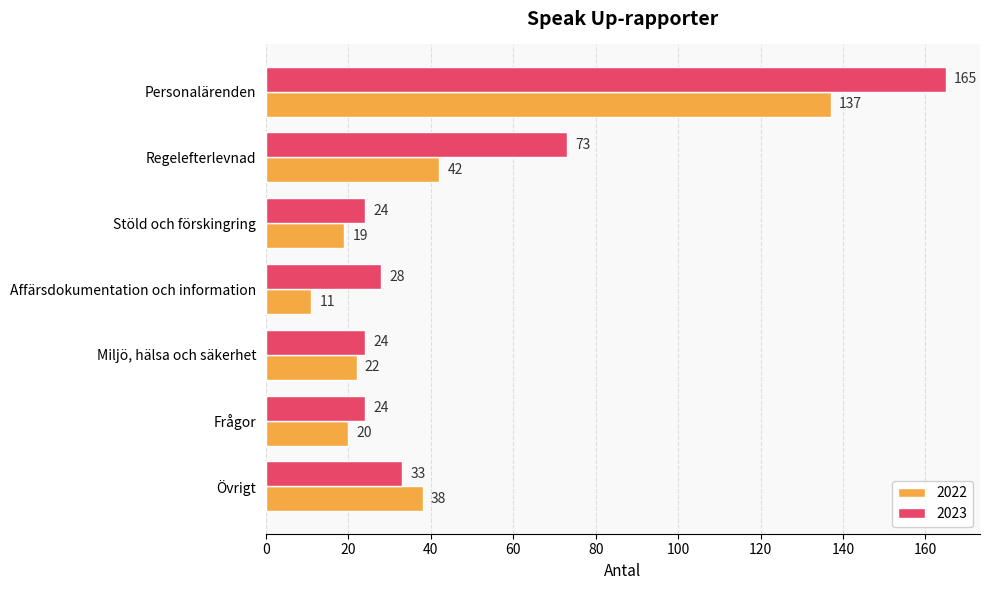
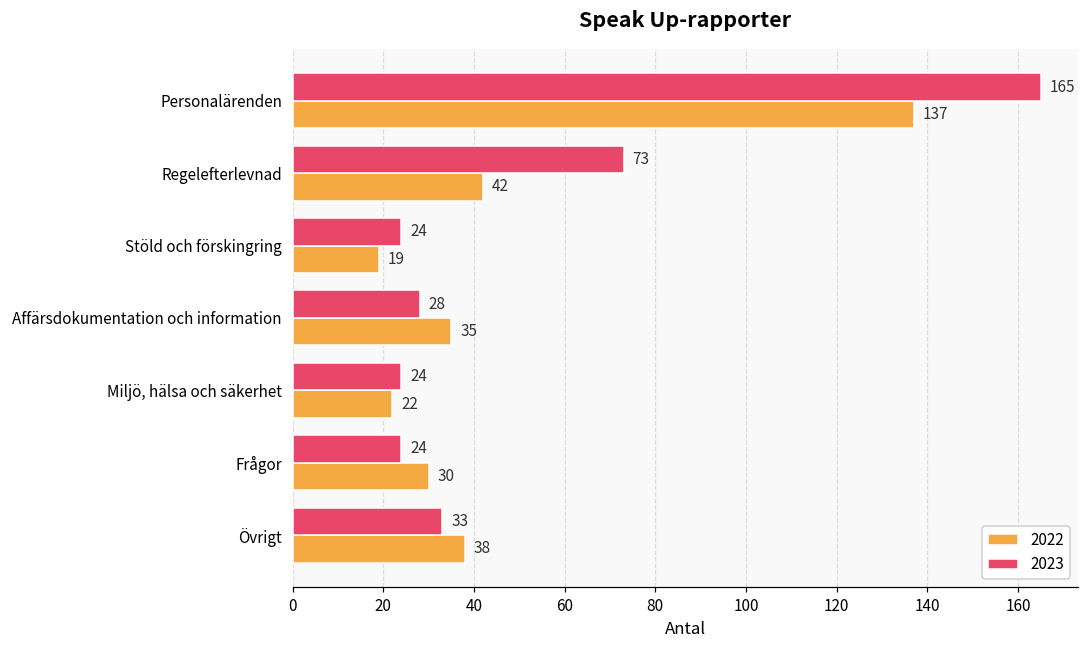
  {
    "2022": {
      "Personalärenden": 137,
      "Regelefterlevnad": 42,
      "Stöld och förskingring": 19,
-     "Affärsdokumentation och information": 11,
+     "Affärsdokumentation och information": 35,
      "Miljö, hälsa och säkerhet": 22,
-     "Frågor": 20,
+     "Frågor": 30,
      "Övrigt": 38
    },
    "2023": {
      "Personalärenden": 165,
      "Regelefterlevnad": 73,
      "Stöld och förskingring": 24,
      "Affärsdokumentation och information": 28,
      "Miljö, hälsa och säkerhet": 24,
      "Frågor": 24,
      "Övrigt": 33
    }
  }
